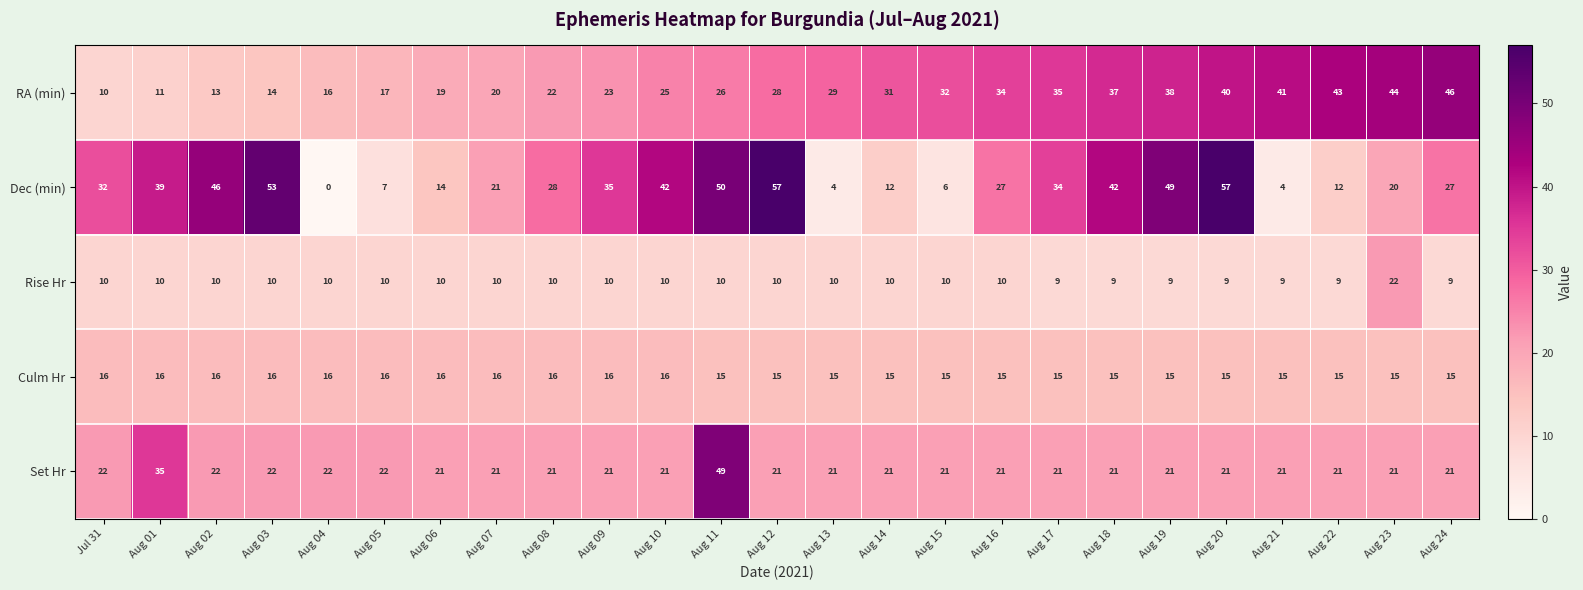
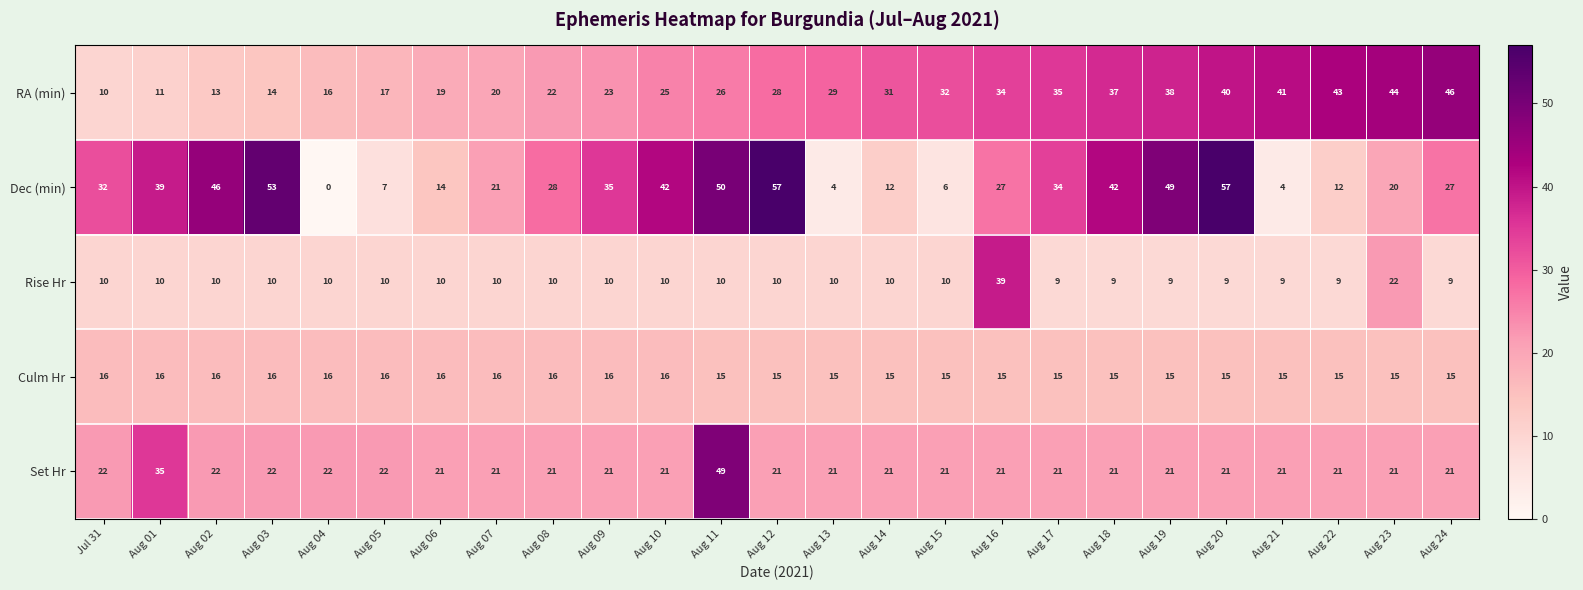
  {
    "RA (min)": {
      "Jul 31": 10,
      "Aug 01": 11,
      "Aug 02": 13,
      "Aug 03": 14,
      "Aug 04": 16,
      "Aug 05": 17,
      "Aug 06": 19,
      "Aug 07": 20,
      "Aug 08": 22,
      "Aug 09": 23,
      "Aug 10": 25,
      "Aug 11": 26,
      "Aug 12": 28,
      "Aug 13": 29,
      "Aug 14": 31,
      "Aug 15": 32,
      "Aug 16": 34,
      "Aug 17": 35,
      "Aug 18": 37,
      "Aug 19": 38,
      "Aug 20": 40,
      "Aug 21": 41,
      "Aug 22": 43,
      "Aug 23": 44,
      "Aug 24": 46
    },
    "Dec (min)": {
      "Jul 31": 32,
      "Aug 01": 39,
      "Aug 02": 46,
      "Aug 03": 53,
      "Aug 04": 0,
      "Aug 05": 7,
      "Aug 06": 14,
      "Aug 07": 21,
      "Aug 08": 28,
      "Aug 09": 35,
      "Aug 10": 42,
      "Aug 11": 50,
      "Aug 12": 57,
      "Aug 13": 4,
      "Aug 14": 12,
      "Aug 15": 6,
      "Aug 16": 27,
      "Aug 17": 34,
      "Aug 18": 42,
      "Aug 19": 49,
      "Aug 20": 57,
      "Aug 21": 4,
      "Aug 22": 12,
      "Aug 23": 20,
      "Aug 24": 27
    },
    "Rise Hr": {
      "Jul 31": 10,
      "Aug 01": 10,
      "Aug 02": 10,
      "Aug 03": 10,
      "Aug 04": 10,
      "Aug 05": 10,
      "Aug 06": 10,
      "Aug 07": 10,
      "Aug 08": 10,
      "Aug 09": 10,
      "Aug 10": 10,
      "Aug 11": 10,
      "Aug 12": 10,
      "Aug 13": 10,
      "Aug 14": 10,
      "Aug 15": 10,
-     "Aug 16": 10,
+     "Aug 16": 39,
      "Aug 17": 9,
      "Aug 18": 9,
      "Aug 19": 9,
      "Aug 20": 9,
      "Aug 21": 9,
      "Aug 22": 9,
      "Aug 23": 22,
      "Aug 24": 9
    },
    "Culm Hr": {
      "Jul 31": 16,
      "Aug 01": 16,
      "Aug 02": 16,
      "Aug 03": 16,
      "Aug 04": 16,
      "Aug 05": 16,
      "Aug 06": 16,
      "Aug 07": 16,
      "Aug 08": 16,
      "Aug 09": 16,
      "Aug 10": 16,
      "Aug 11": 15,
      "Aug 12": 15,
      "Aug 13": 15,
      "Aug 14": 15,
      "Aug 15": 15,
      "Aug 16": 15,
      "Aug 17": 15,
      "Aug 18": 15,
      "Aug 19": 15,
      "Aug 20": 15,
      "Aug 21": 15,
      "Aug 22": 15,
      "Aug 23": 15,
      "Aug 24": 15
    },
    "Set Hr": {
      "Jul 31": 22,
      "Aug 01": 35,
      "Aug 02": 22,
      "Aug 03": 22,
      "Aug 04": 22,
      "Aug 05": 22,
      "Aug 06": 21,
      "Aug 07": 21,
      "Aug 08": 21,
      "Aug 09": 21,
      "Aug 10": 21,
      "Aug 11": 49,
      "Aug 12": 21,
      "Aug 13": 21,
      "Aug 14": 21,
      "Aug 15": 21,
      "Aug 16": 21,
      "Aug 17": 21,
      "Aug 18": 21,
      "Aug 19": 21,
      "Aug 20": 21,
      "Aug 21": 21,
      "Aug 22": 21,
      "Aug 23": 21,
      "Aug 24": 21
    }
  }
